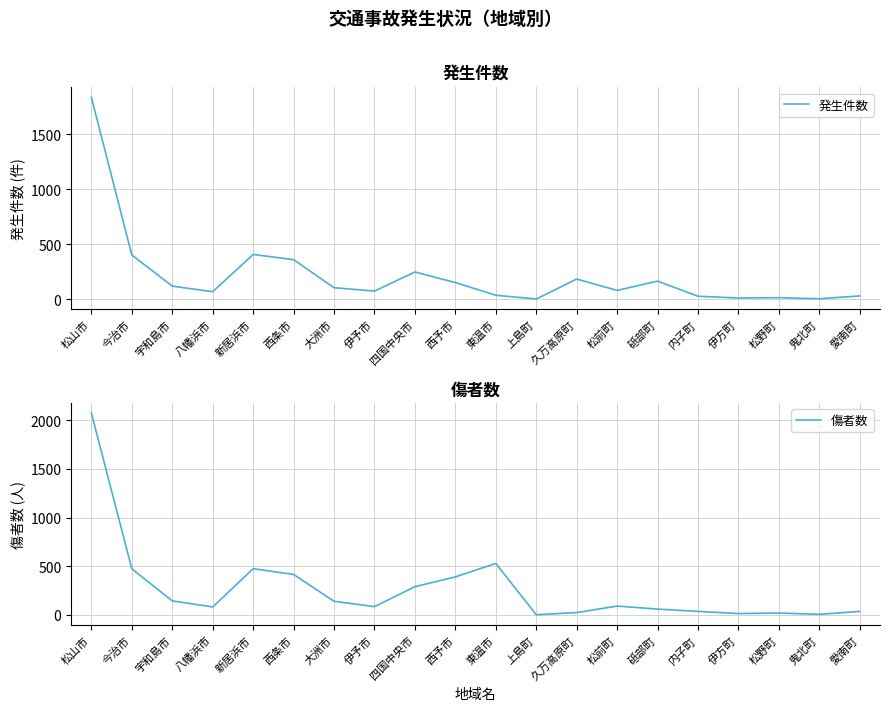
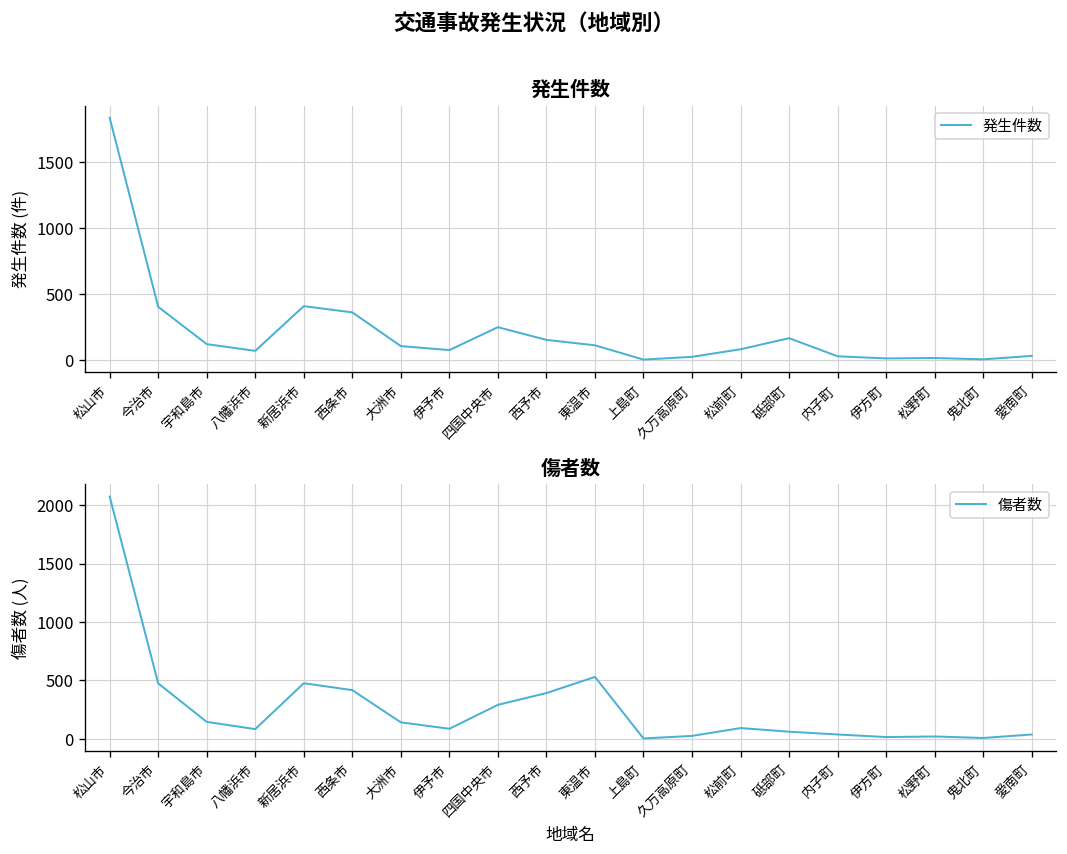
  {
    "発生件数": {
      "松山市": 1830,
      "今治市": 400,
      "宇和島市": 120,
      "八幡浜市": 70,
      "新居浜市": 410,
      "西条市": 360,
      "大洲市": 110,
      "伊予市": 80,
      "四国中央市": 250,
      "西予市": 150,
-     "東温市": 40,
+     "東温市": 110,
      "上島町": 0,
-     "久万高原町": 180,
+     "久万高原町": 20,
      "松前町": 80,
      "砥部町": 170,
      "内子町": 30,
      "伊方町": 10,
      "松野町": 20,
      "鬼北町": 10,
      "愛南町": 30
    },
    "傷者数": {
      "松山市": 2100,
      "今治市": 500,
      "宇和島市": 100,
      "八幡浜市": 100,
      "新居浜市": 500,
      "西条市": 400,
      "大洲市": 100,
      "伊予市": 100,
      "四国中央市": 300,
      "西予市": 400,
      "東温市": 500,
      "上島町": 0,
      "久万高原町": 0,
      "松前町": 100,
      "砥部町": 100,
      "内子町": 0,
      "伊方町": 0,
      "松野町": 0,
      "鬼北町": 0,
      "愛南町": 0
    }
  }
